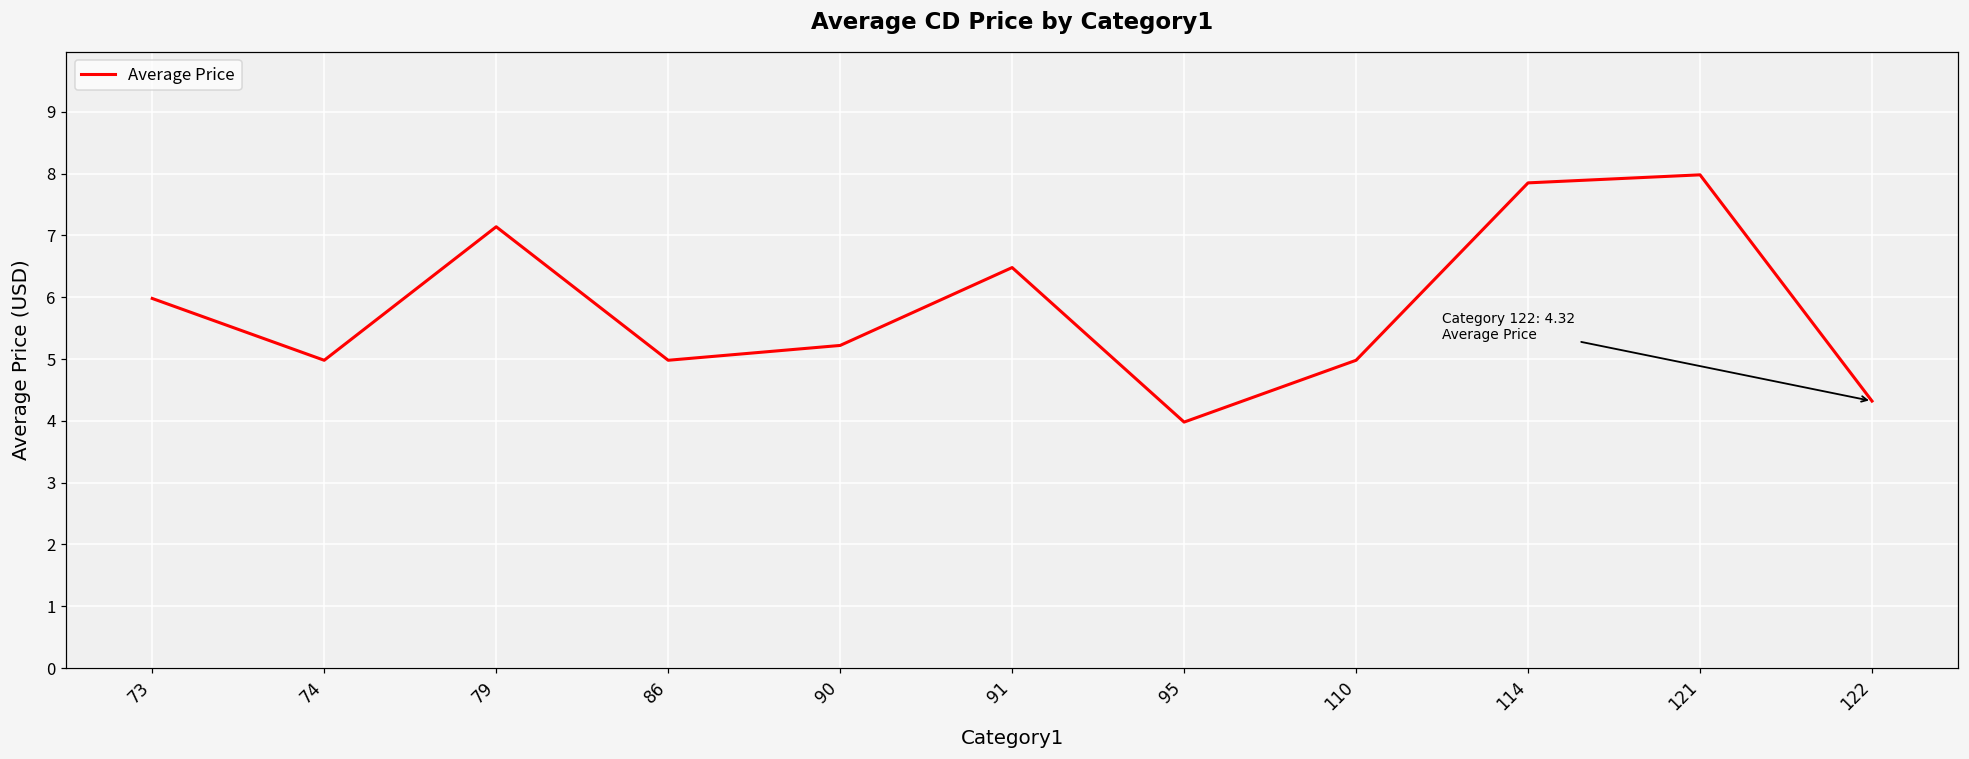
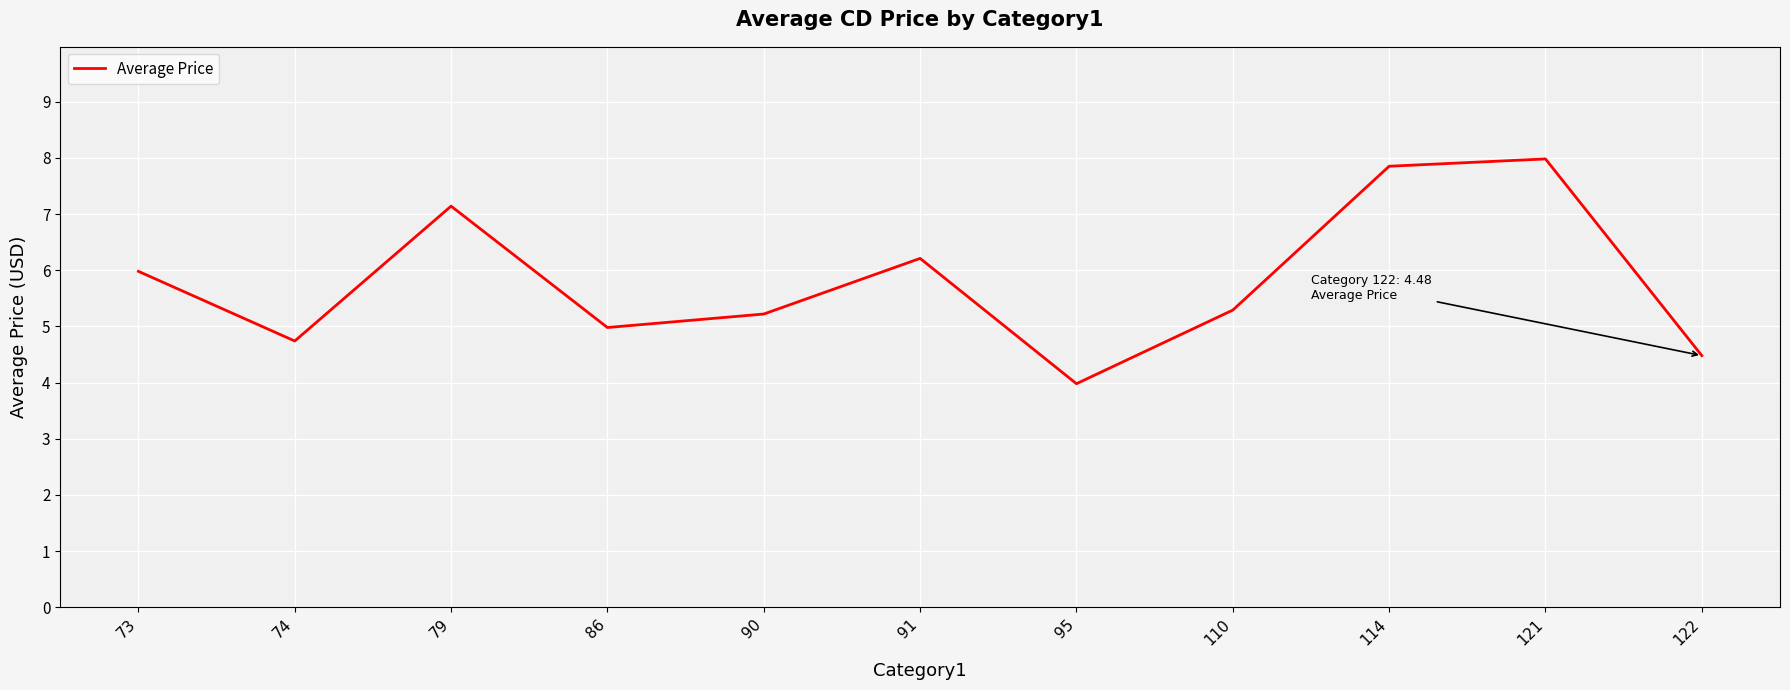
  {
-   "74": 5.0,
-   "91": 6.5,
-   "110": 5.0,
-   "122": 4.32
+   "74": 4.7,
+   "91": 6.2,
+   "110": 5.3,
+   "122": 4.48
  }
